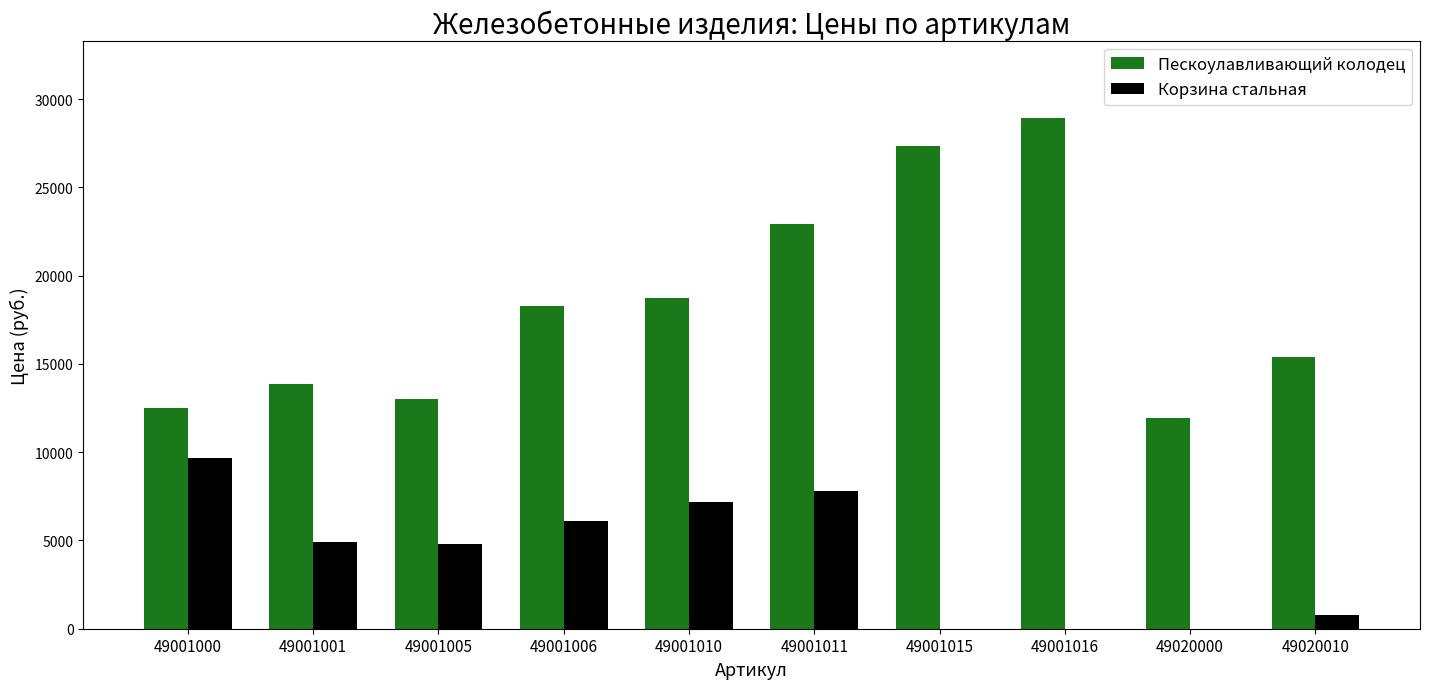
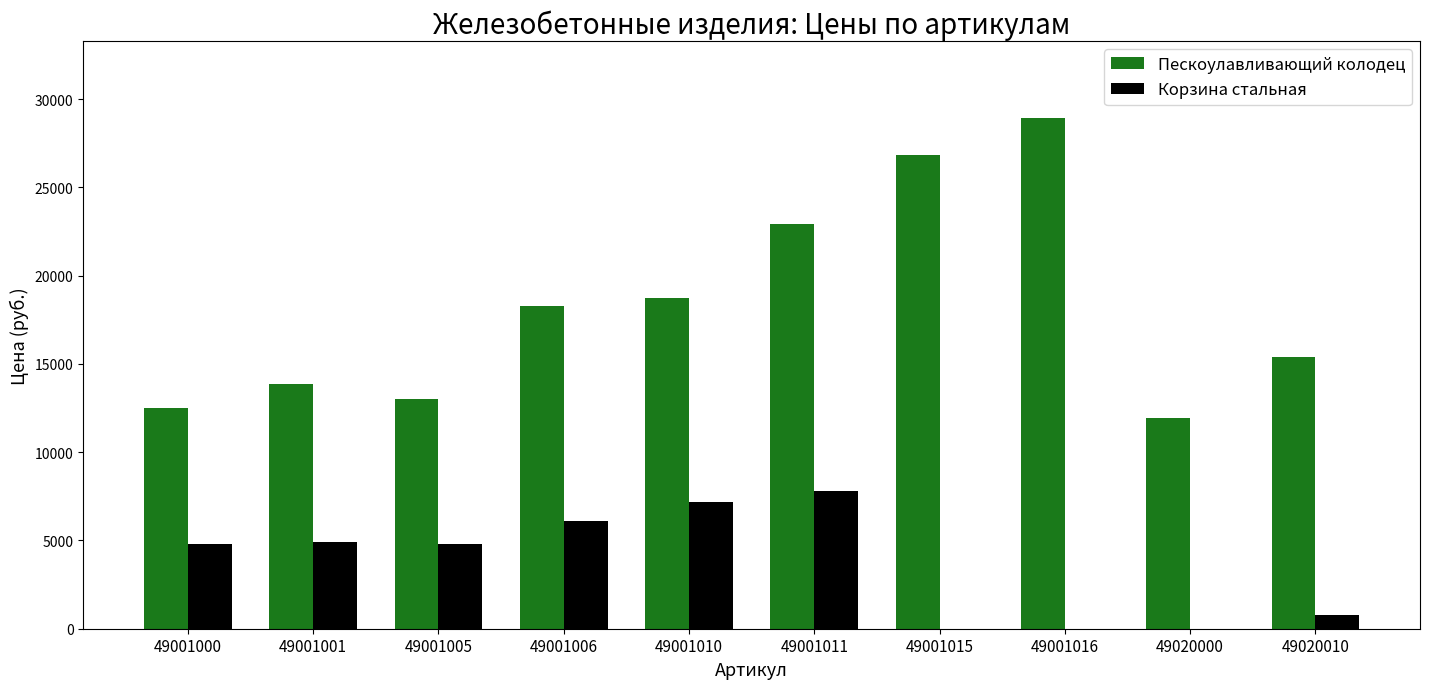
  {
    "Пескоулавливающий колодец": {
      "49001000": 12500,
      "49001001": 13800,
      "49001005": 13000,
      "49001006": 18300,
      "49001010": 18700,
      "49001011": 22900,
-     "49001015": 27300,
+     "49001015": 26800,
      "49001016": 29000,
      "49020000": 11900,
      "49020010": 15400
    },
    "Корзина стальная": {
-     "49001000": 9700,
+     "49001000": 4800,
      "49001001": 4900,
      "49001005": 4800,
      "49001006": 6100,
      "49001010": 7200,
      "49001011": 7800,
      "49001015": 0,
      "49001016": 0,
      "49020000": 0,
      "49020010": 800
    }
  }
